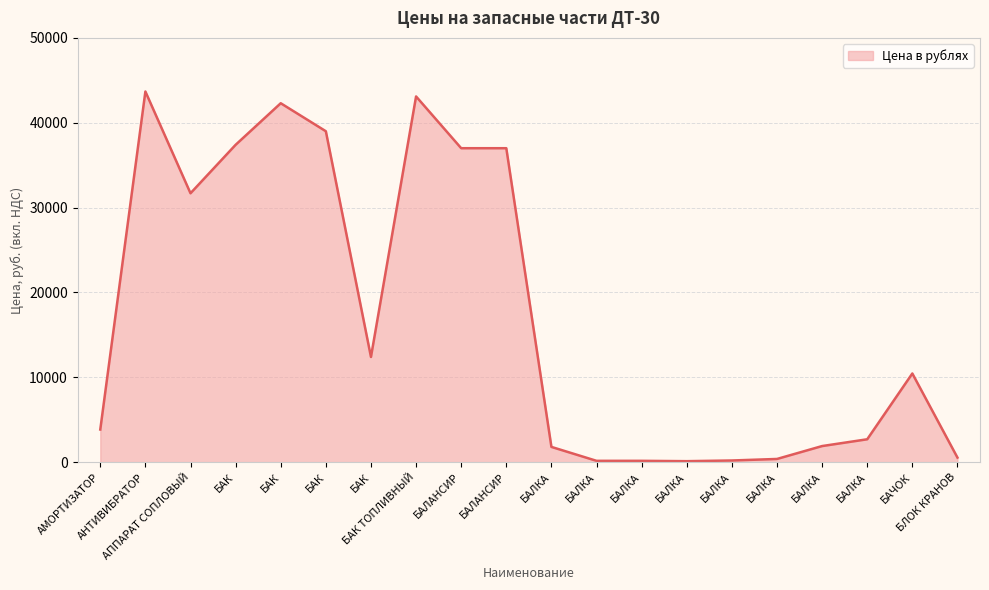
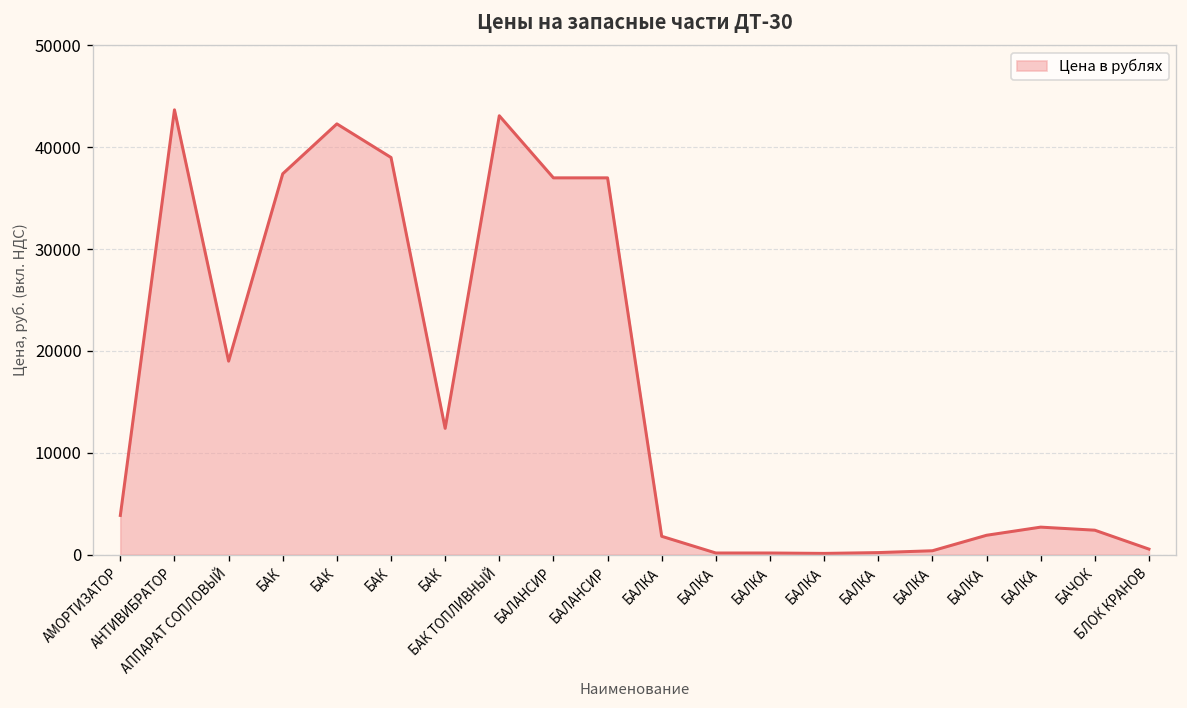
  {
    "АМОРТИЗАТОР": 4000,
    "АНТИВИБРАТОР": 44000,
-   "АППАРАТ СОПЛОВЫЙ": 32000,
+   "АППАРАТ СОПЛОВЫЙ": 19000,
    "БАК ТОПЛИВНЫЙ": 43000,
-   "БАЧОК": 10000,
+   "БАЧОК": 2000,
    "БЛОК КРАНОВ": 1000
  }
